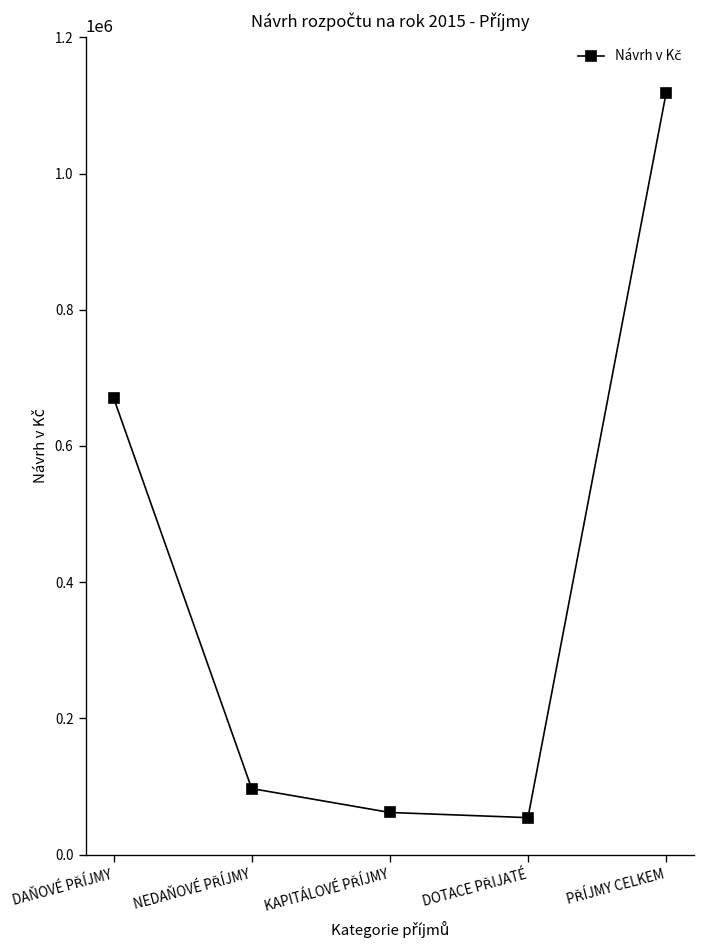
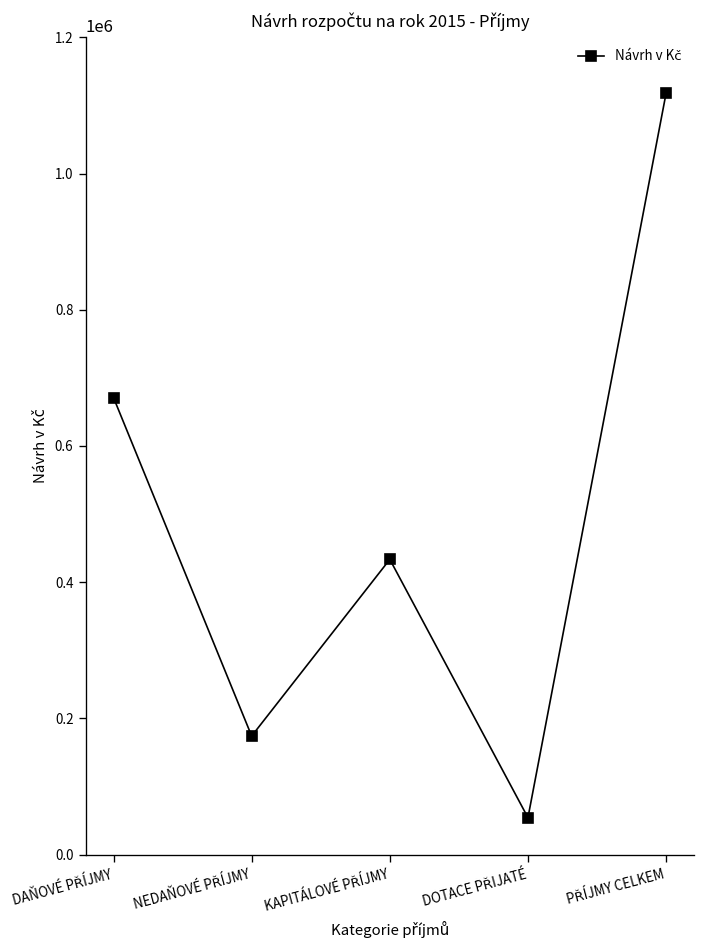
  {
    "DAŇOVÉ PŘÍJMY": 670000,
-   "NEDAŇOVÉ PŘÍJMY": 100000,
-   "KAPITÁLOVÉ PŘÍJMY": 60000,
+   "NEDAŇOVÉ PŘÍJMY": 170000,
+   "KAPITÁLOVÉ PŘÍJMY": 430000,
    "DOTACE PŘIJATÉ": 50000,
    "PŘÍJMY CELKEM": 1120000
  }
